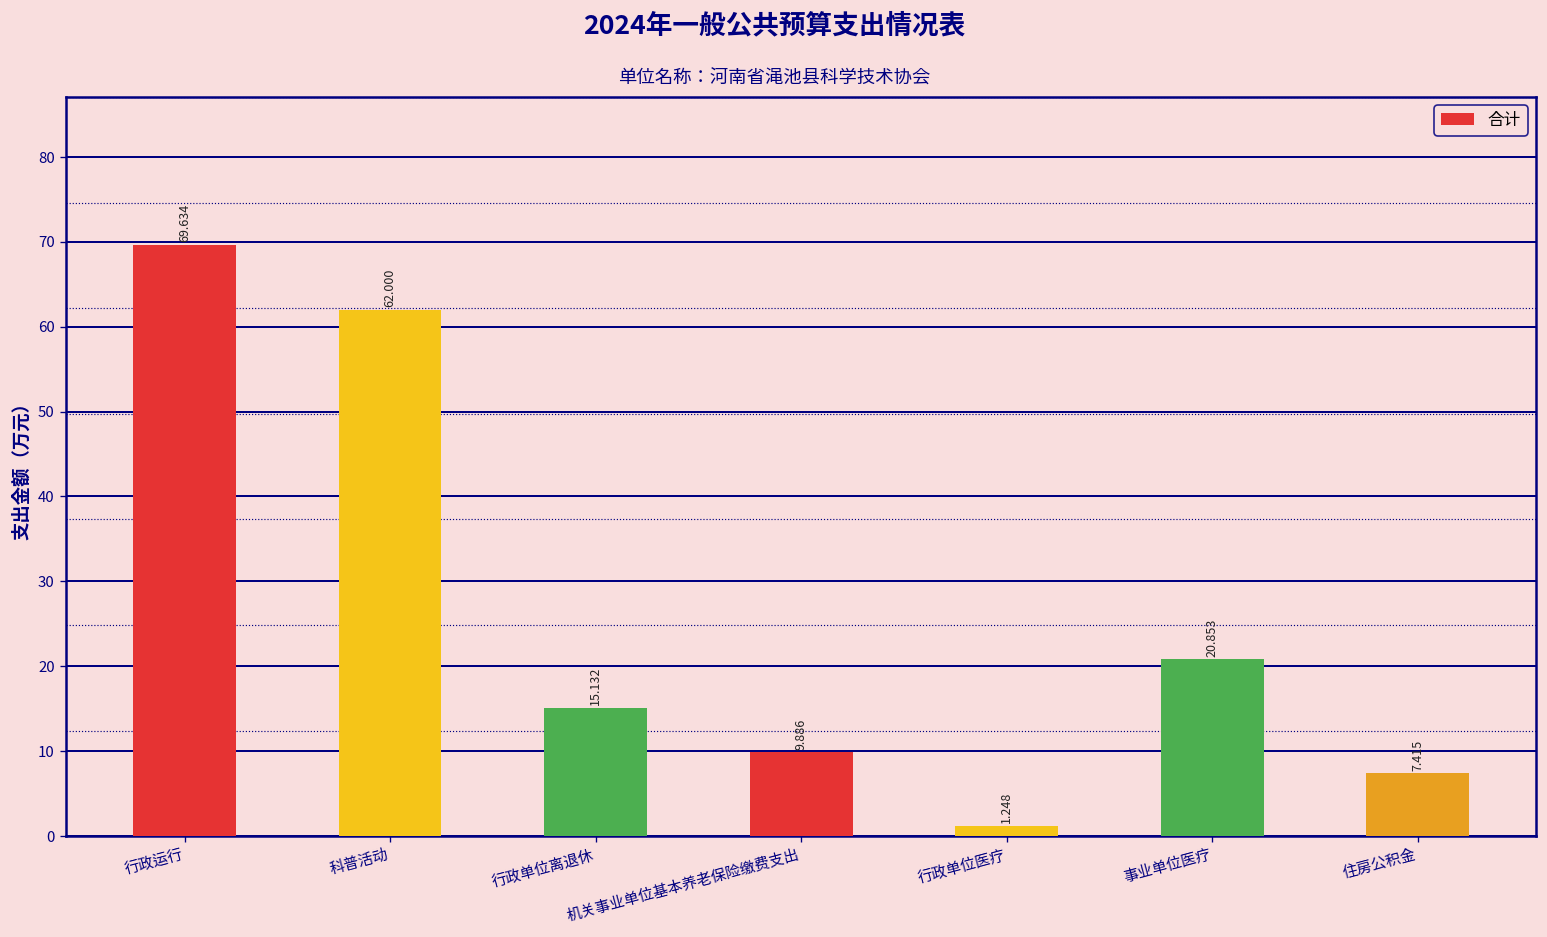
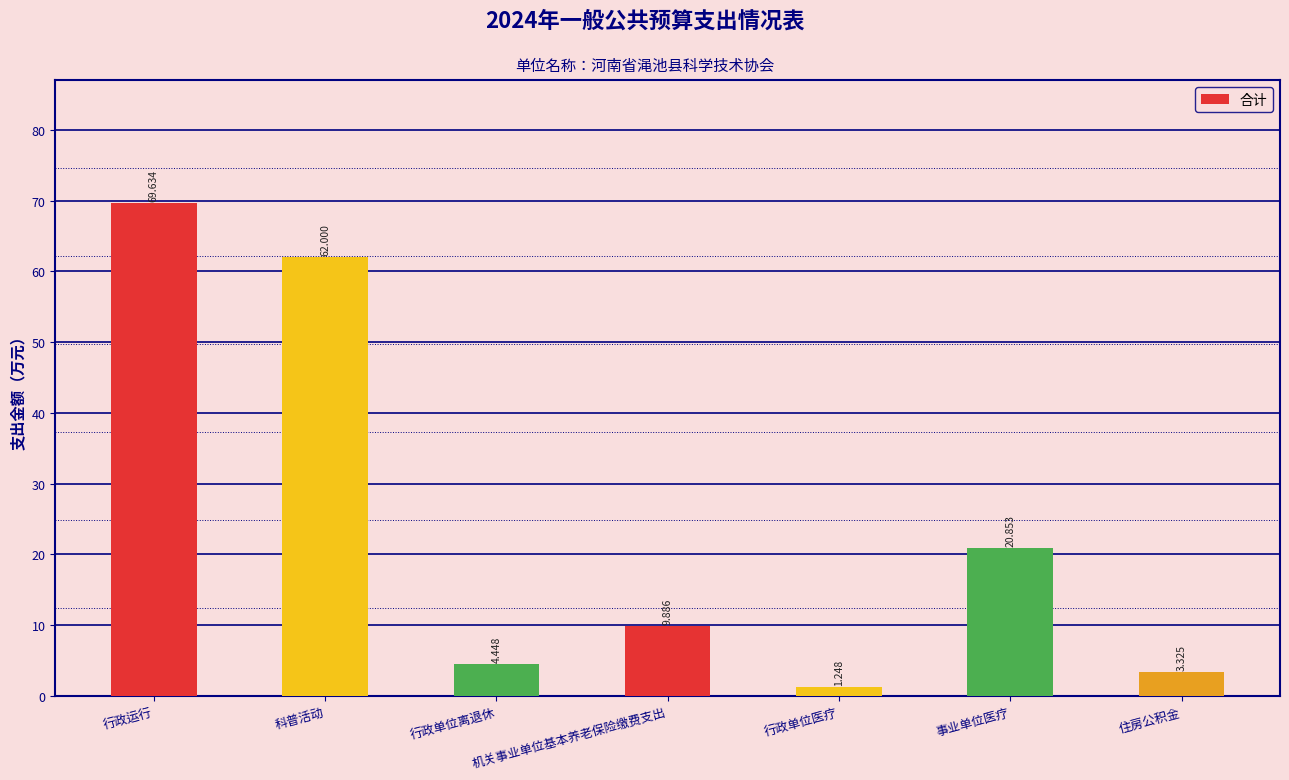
  {
    "行政运行": 69.634,
    "科普活动": 62.000,
-   "行政单位离退休": 15.132,
+   "行政单位离退休": 4.448,
    "机关事业单位基本养老保险缴费支出": 9.886,
    "行政单位医疗": 1.248,
    "事业单位医疗": 20.853,
-   "住房公积金": 7.415
+   "住房公积金": 3.325
  }
